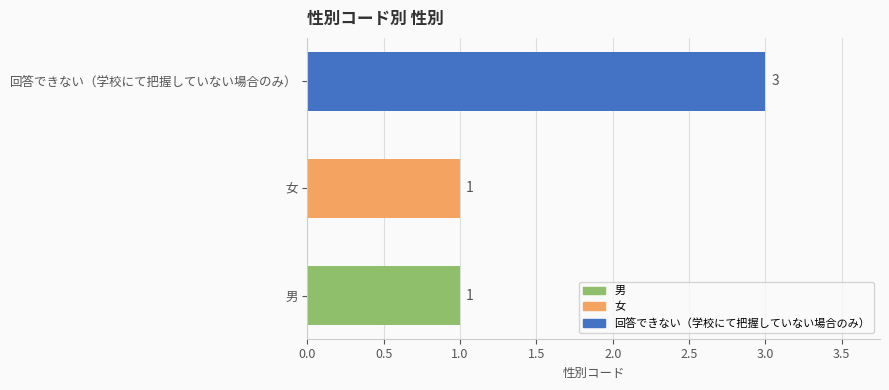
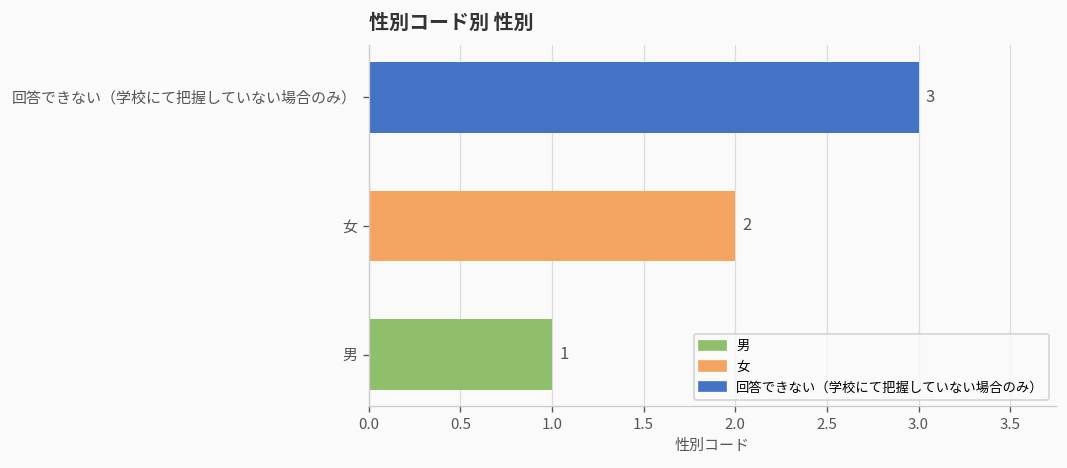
  {
    "回答できない（学校にて把握していない場合のみ）": 3,
-   "女": 1,
+   "女": 2,
    "男": 1
  }
